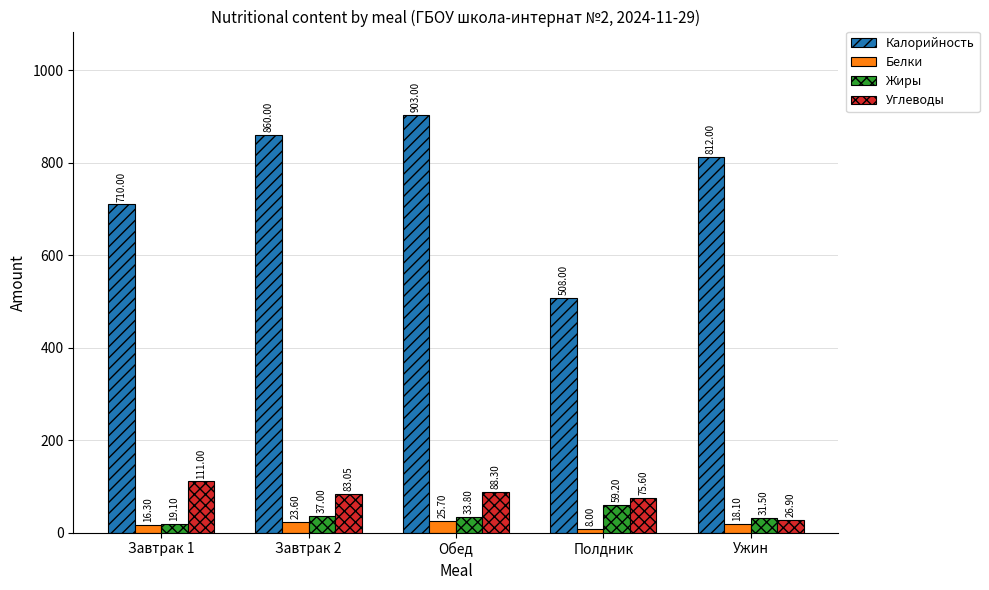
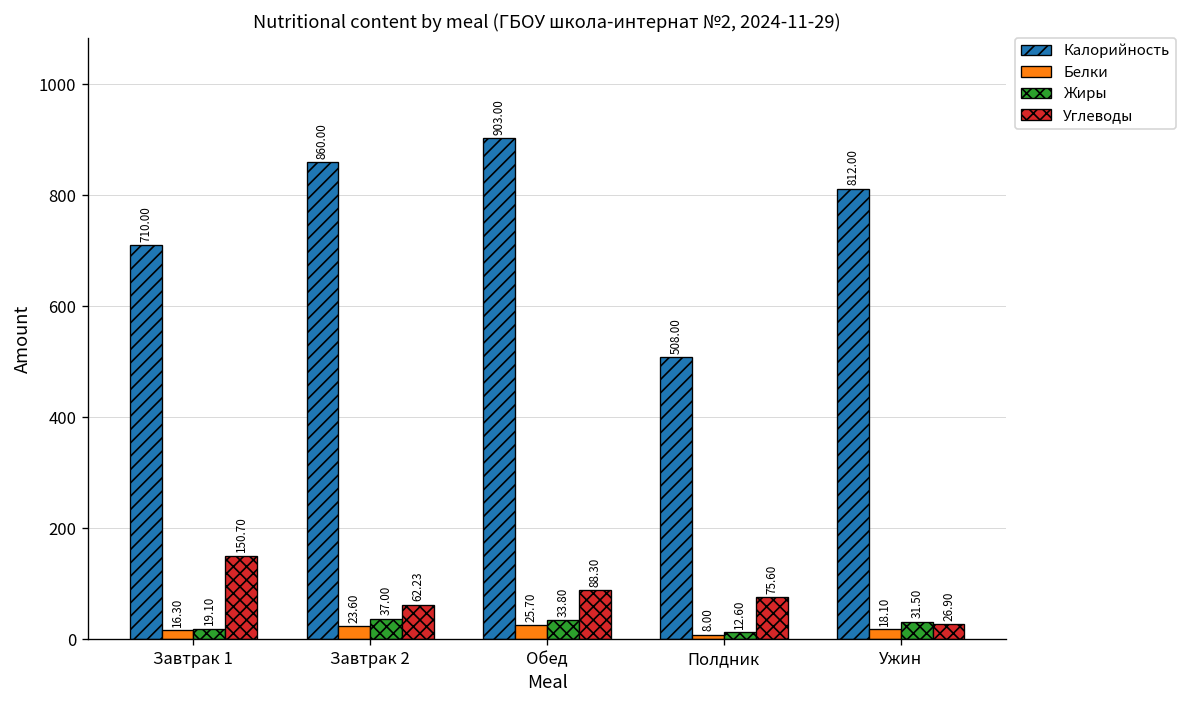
  {
    "Калорийность": {
      "Завтрак 1": 710.00,
      "Завтрак 2": 860.00,
      "Обед": 903.00,
      "Полдник": 508.00,
      "Ужин": 812.00
    },
    "Белки": {
      "Завтрак 1": 16.30,
      "Завтрак 2": 23.60,
      "Обед": 25.70,
      "Полдник": 8.00,
      "Ужин": 18.10
    },
    "Жиры": {
      "Завтрак 1": 19.10,
      "Завтрак 2": 37.00,
      "Обед": 33.80,
-     "Полдник": 59.20,
+     "Полдник": 12.60,
      "Ужин": 31.50
    },
    "Углеводы": {
-     "Завтрак 1": 111.00,
-     "Завтрак 2": 83.05,
+     "Завтрак 1": 150.70,
+     "Завтрак 2": 62.23,
      "Обед": 88.30,
      "Полдник": 75.60,
      "Ужин": 26.90
    }
  }
